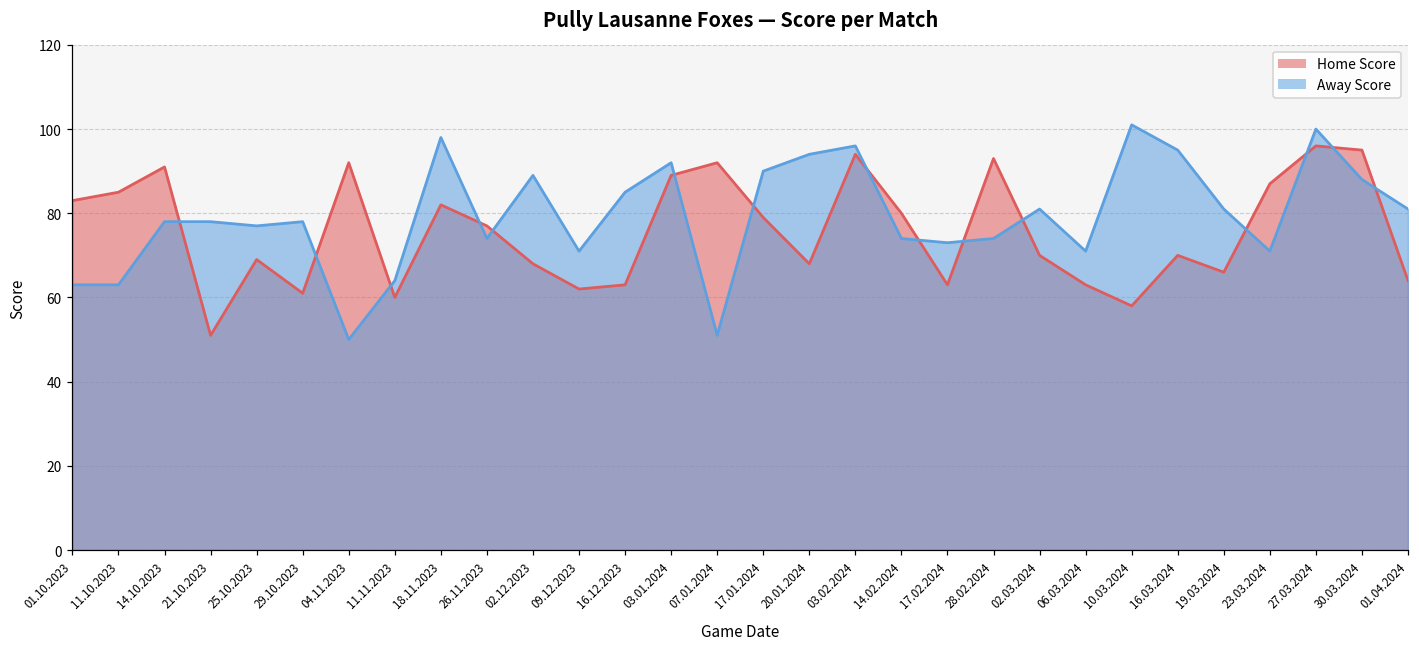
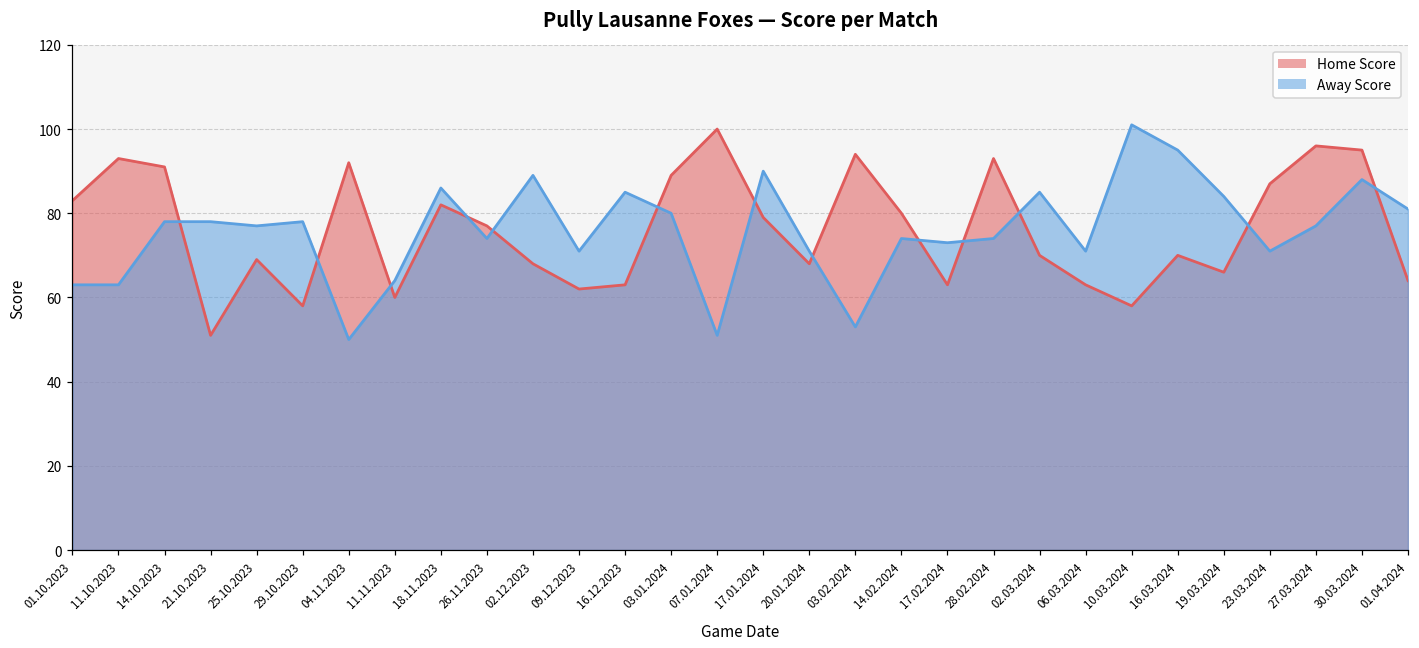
  {
    "Home Score": {
      "01.10.2023": 83,
-     "11.10.2023": 85,
+     "11.10.2023": 93,
      "14.10.2023": 91,
      "21.10.2023": 51,
      "25.10.2023": 69,
-     "29.10.2023": 61,
+     "29.10.2023": 58,
      "04.11.2023": 92,
      "11.11.2023": 60,
      "18.11.2023": 82,
      "26.11.2023": 77,
      "02.12.2023": 68,
      "09.12.2023": 62,
      "16.12.2023": 63,
      "03.01.2024": 89,
-     "07.01.2024": 92,
+     "07.01.2024": 100,
      "17.01.2024": 79,
      "20.01.2024": 68,
      "03.02.2024": 94,
      "14.02.2024": 80,
      "17.02.2024": 63,
      "28.02.2024": 93,
      "02.03.2024": 70,
      "06.03.2024": 63,
      "10.03.2024": 58,
      "16.03.2024": 70,
      "19.03.2024": 66,
      "23.03.2024": 87,
      "27.03.2024": 96,
      "30.03.2024": 95,
      "01.04.2024": 64
    },
    "Away Score": {
      "01.10.2023": 63,
      "11.10.2023": 63,
      "14.10.2023": 78,
      "21.10.2023": 78,
      "25.10.2023": 77,
      "29.10.2023": 78,
      "04.11.2023": 50,
      "11.11.2023": 64,
-     "18.11.2023": 98,
+     "18.11.2023": 86,
      "26.11.2023": 74,
      "02.12.2023": 89,
      "09.12.2023": 71,
      "16.12.2023": 85,
-     "03.01.2024": 92,
+     "03.01.2024": 80,
      "07.01.2024": 51,
      "17.01.2024": 90,
-     "20.01.2024": 94,
-     "03.02.2024": 96,
+     "20.01.2024": 71,
+     "03.02.2024": 53,
      "14.02.2024": 74,
      "17.02.2024": 73,
      "28.02.2024": 74,
-     "02.03.2024": 81,
+     "02.03.2024": 85,
      "06.03.2024": 71,
      "10.03.2024": 101,
      "16.03.2024": 95,
-     "19.03.2024": 81,
+     "19.03.2024": 84,
      "23.03.2024": 71,
-     "27.03.2024": 100,
+     "27.03.2024": 77,
      "30.03.2024": 88,
      "01.04.2024": 81
    }
  }
